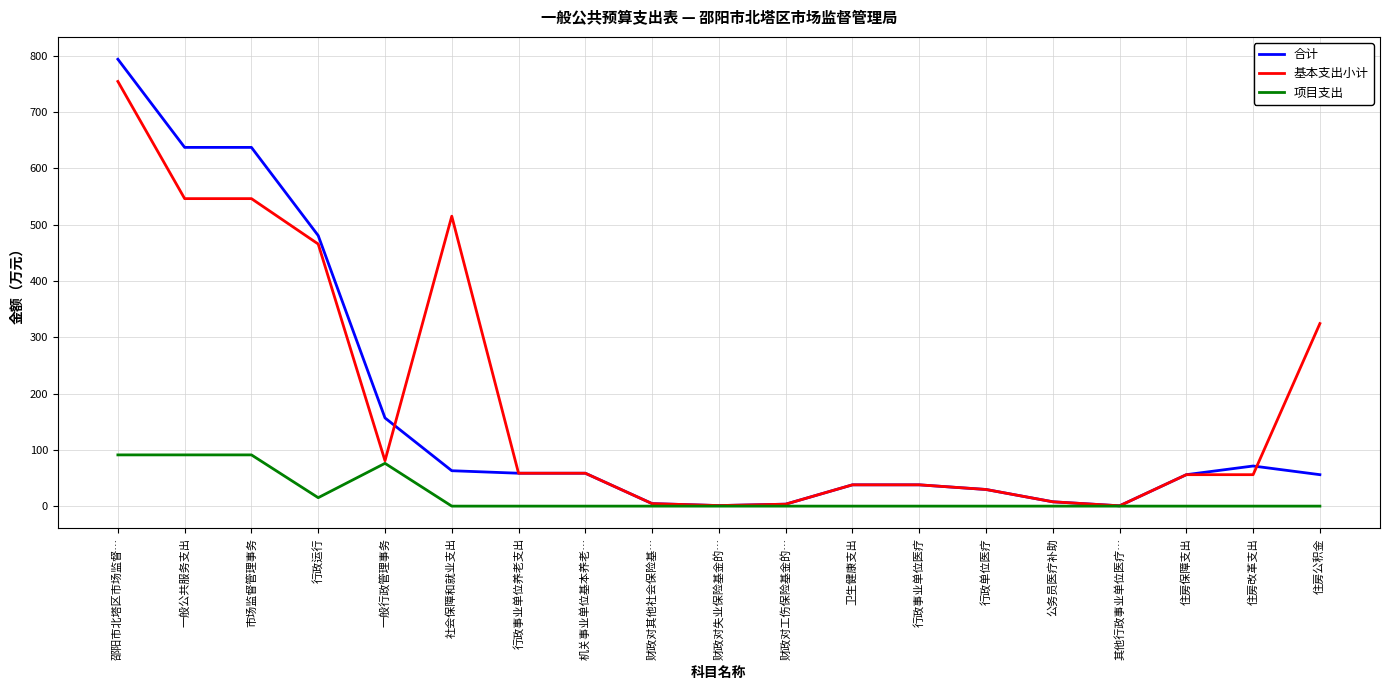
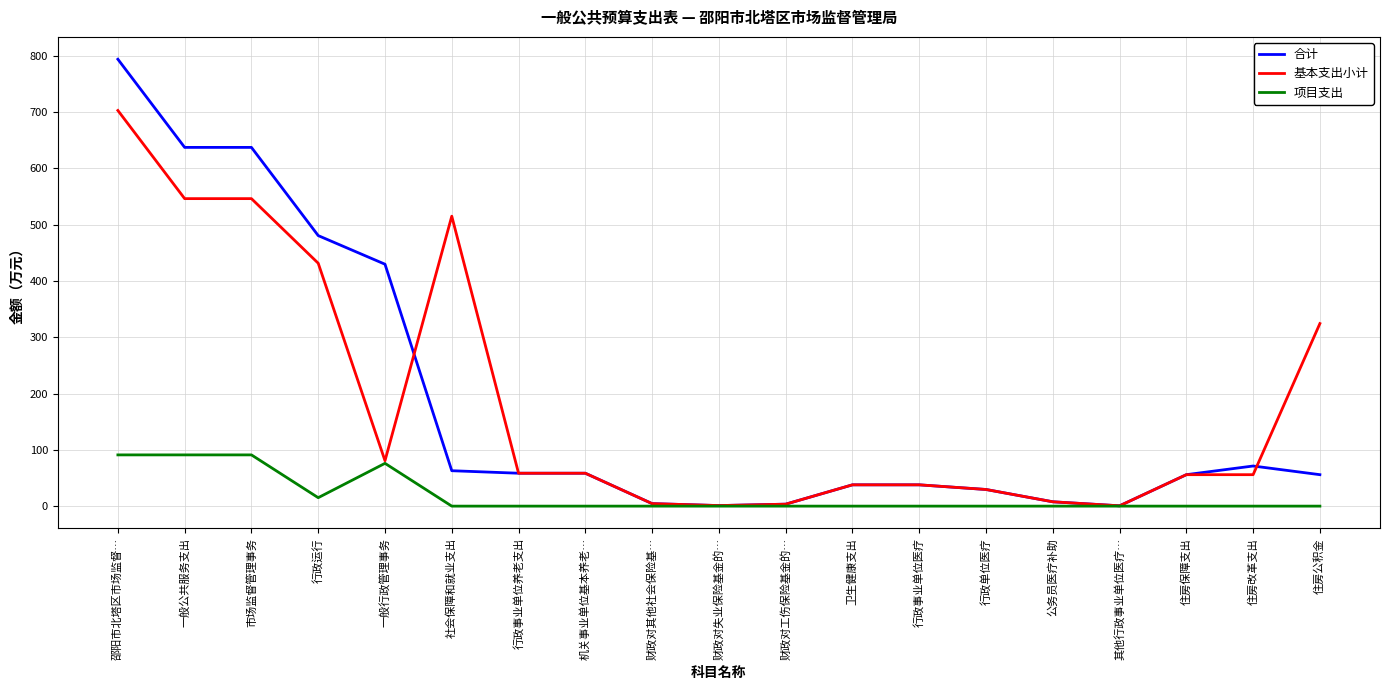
  {
    "合计": {
      "邵阳市北塔区市场监督…": 790,
      "一般公共服务支出": 640,
      "市场监督管理事务": 640,
      "行政运行": 480,
-     "一般行政管理事务": 160,
+     "一般行政管理事务": 430,
      "社会保障和就业支出": 60,
      "住房改革支出": 70,
      "住房公积金": 60
    },
    "基本支出小计": {
-     "邵阳市北塔区市场监督…": 750,
+     "邵阳市北塔区市场监督…": 700,
      "一般公共服务支出": 550,
      "市场监督管理事务": 550,
-     "行政运行": 470,
+     "行政运行": 430,
      "一般行政管理事务": 80,
      "社会保障和就业支出": 510,
      "住房改革支出": 60,
      "住房公积金": 320
    },
    "项目支出": {
      "邵阳市北塔区市场监督…": 90,
      "一般公共服务支出": 90,
      "市场监督管理事务": 90,
      "行政运行": 20,
      "一般行政管理事务": 80,
      "社会保障和就业支出": 0,
      "行政事业单位养老支出": 0,
      "机关事业单位基本养老…": 0,
      "卫生健康支出": 0,
      "行政事业单位医疗": 0,
      "行政单位医疗": 0,
      "公务员医疗补助": 0,
      "住房保障支出": 0,
      "住房改革支出": 0,
      "住房公积金": 0
    }
  }
